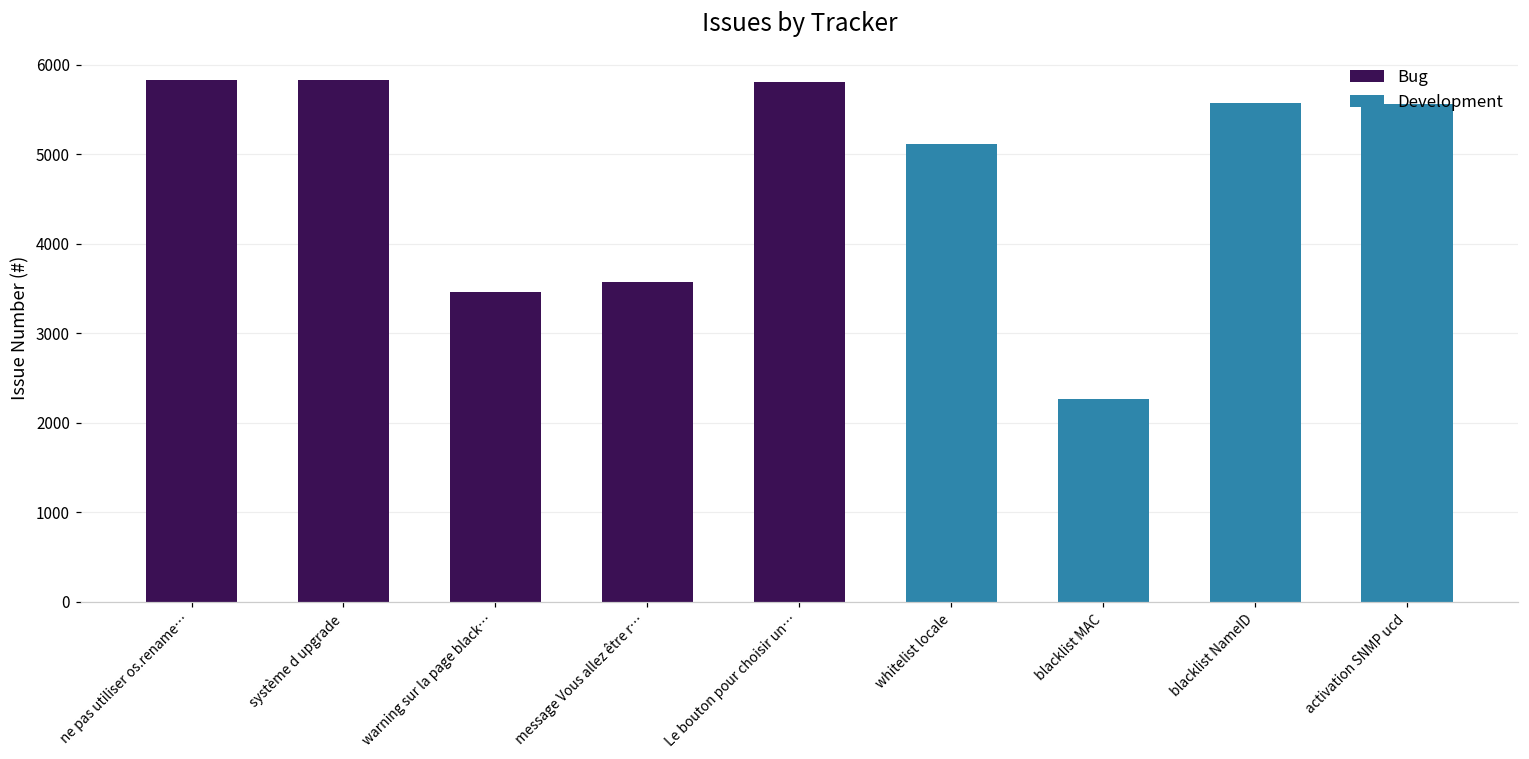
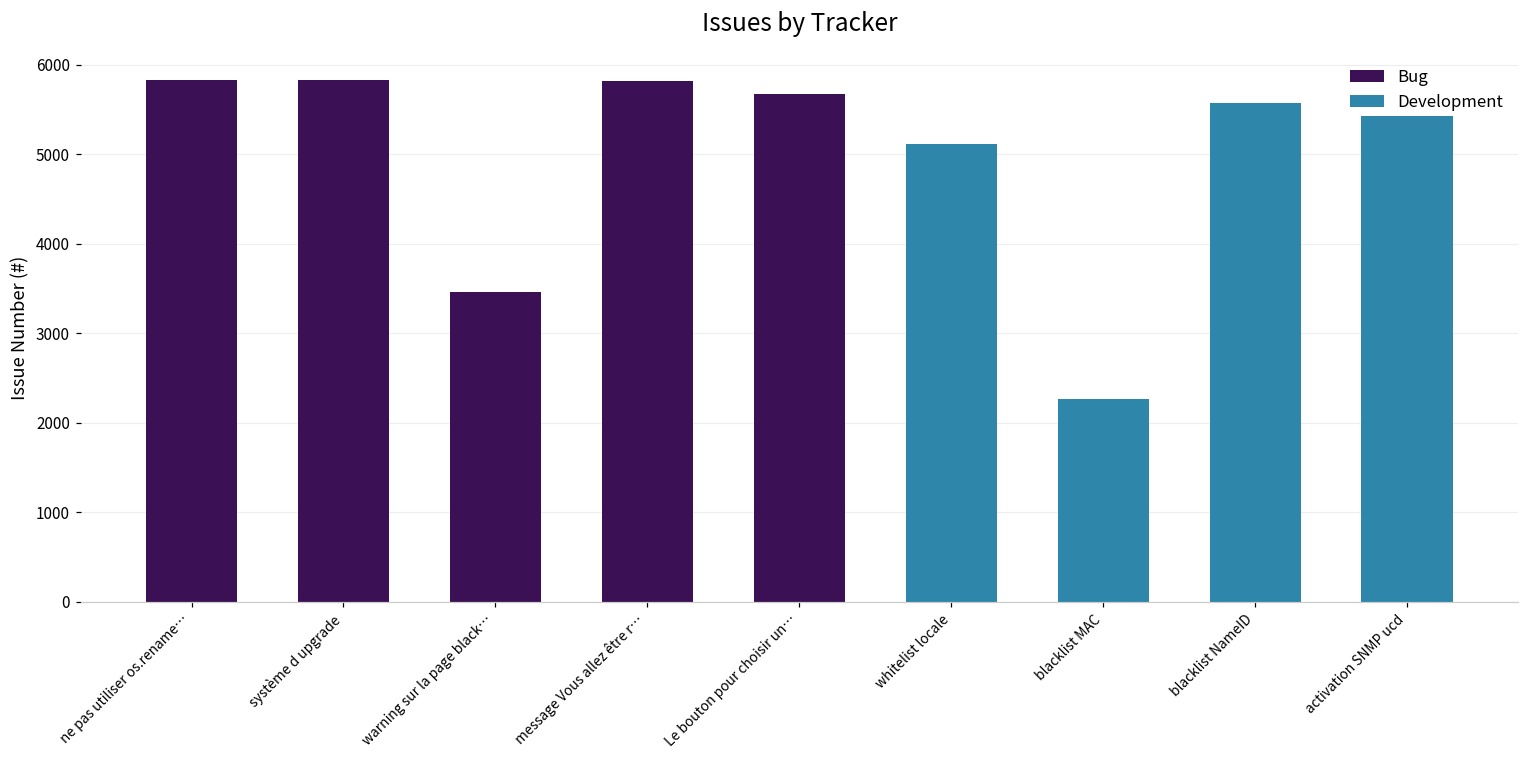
  {
    "ne pas utiliser os.rename…": 5800,
    "système d upgrade": 5800,
    "warning sur la page black…": 3500,
-   "message Vous allez être r…": 3600,
-   "Le bouton pour choisir un…": 5800,
+   "message Vous allez être r…": 5800,
+   "Le bouton pour choisir un…": 5700,
    "whitelist locale": 5100,
    "blacklist MAC": 2300,
    "blacklist NameID": 5600,
-   "activation SNMP ucd": 5600
+   "activation SNMP ucd": 5400
  }
